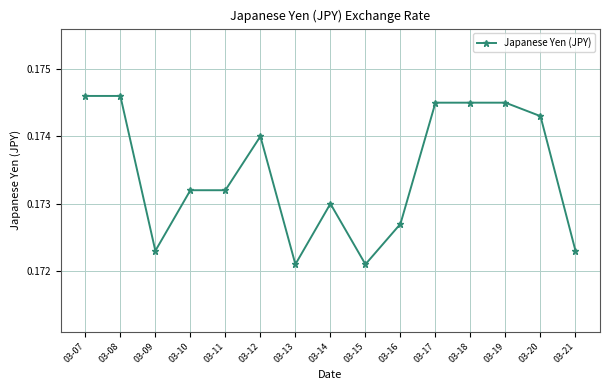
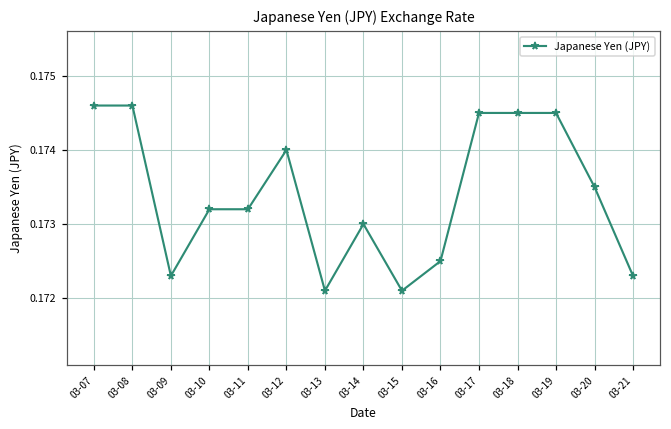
  {
    "03-07": 0.1746,
    "03-08": 0.1746,
    "03-09": 0.1723,
    "03-10": 0.1732,
    "03-11": 0.1732,
    "03-12": 0.1740,
    "03-13": 0.1721,
    "03-14": 0.1730,
    "03-15": 0.1721,
-   "03-16": 0.1727,
+   "03-16": 0.1725,
    "03-17": 0.1745,
    "03-18": 0.1745,
    "03-19": 0.1745,
-   "03-20": 0.1743,
+   "03-20": 0.1735,
    "03-21": 0.1723
  }
